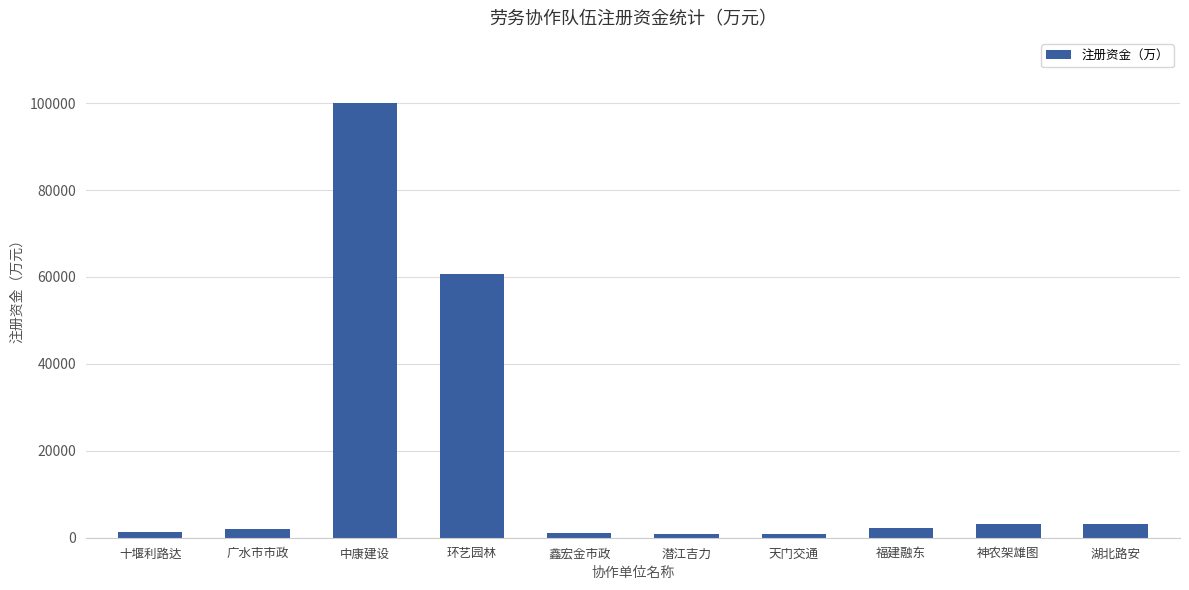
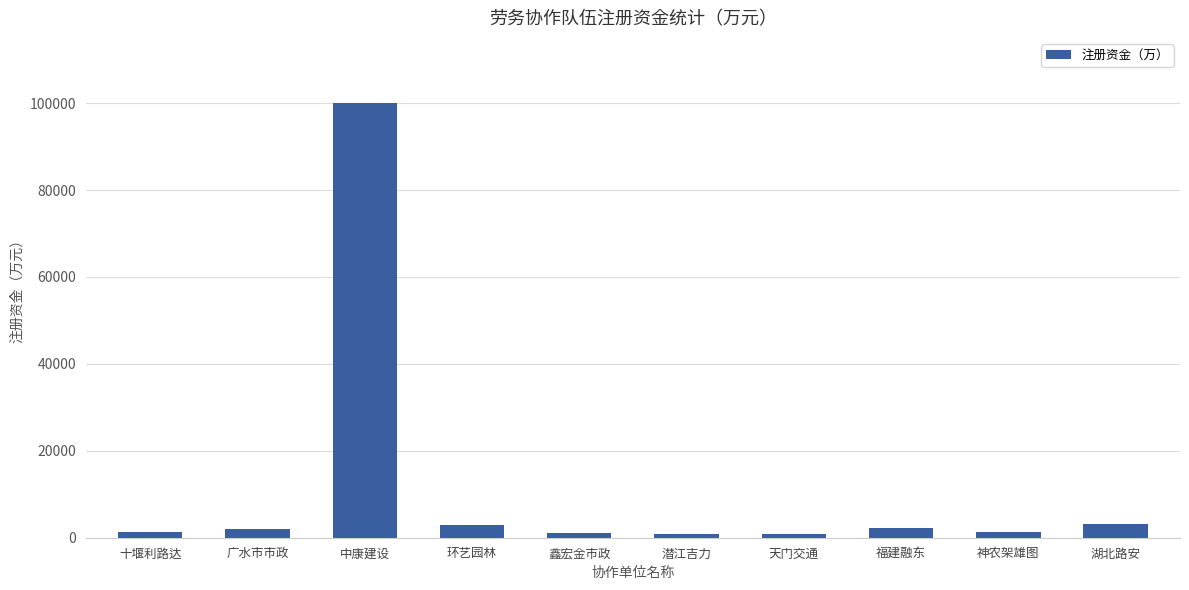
  {
    "十堰利路达": 1000,
    "广水市市政": 2000,
    "中康建设": 100000,
-   "环艺园林": 61000,
+   "环艺园林": 3000,
    "鑫宏金市政": 1000,
    "潜江吉力": 1000,
    "天门交通": 1000,
    "福建融东": 2000,
-   "神农架雄图": 3000,
+   "神农架雄图": 1000,
    "湖北路安": 3000
  }
